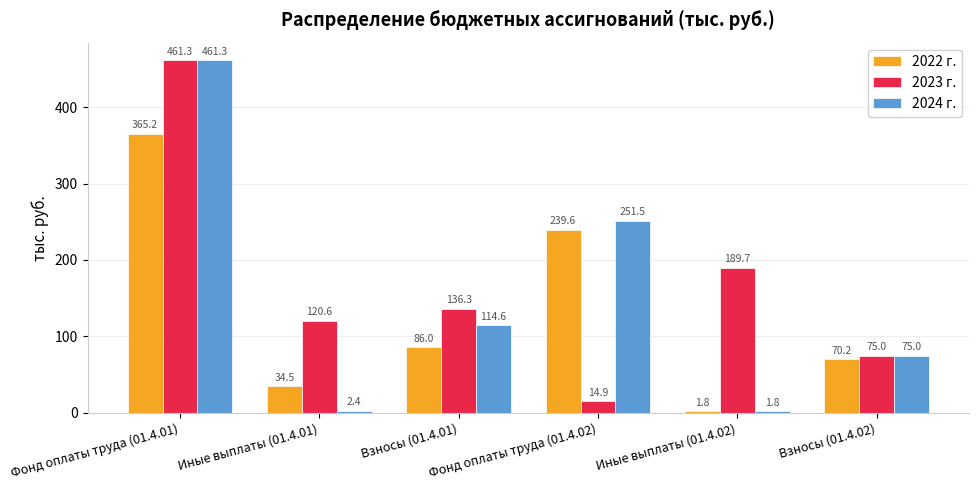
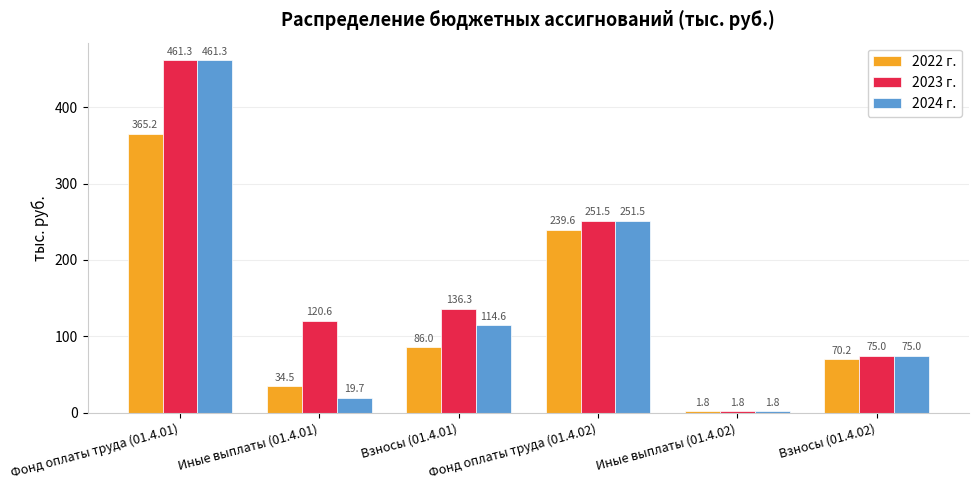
  {
    "2022 г.": {
      "Фонд оплаты труда (01.4.01)": 365.2,
      "Иные выплаты (01.4.01)": 34.5,
      "Взносы (01.4.01)": 86.0,
      "Фонд оплаты труда (01.4.02)": 239.6,
      "Иные выплаты (01.4.02)": 1.8,
      "Взносы (01.4.02)": 70.2
    },
    "2023 г.": {
      "Фонд оплаты труда (01.4.01)": 461.3,
      "Иные выплаты (01.4.01)": 120.6,
      "Взносы (01.4.01)": 136.3,
-     "Фонд оплаты труда (01.4.02)": 14.9,
-     "Иные выплаты (01.4.02)": 189.7,
+     "Фонд оплаты труда (01.4.02)": 251.5,
+     "Иные выплаты (01.4.02)": 1.8,
      "Взносы (01.4.02)": 75.0
    },
    "2024 г.": {
      "Фонд оплаты труда (01.4.01)": 461.3,
-     "Иные выплаты (01.4.01)": 2.4,
+     "Иные выплаты (01.4.01)": 19.7,
      "Взносы (01.4.01)": 114.6,
      "Фонд оплаты труда (01.4.02)": 251.5,
      "Иные выплаты (01.4.02)": 1.8,
      "Взносы (01.4.02)": 75.0
    }
  }
